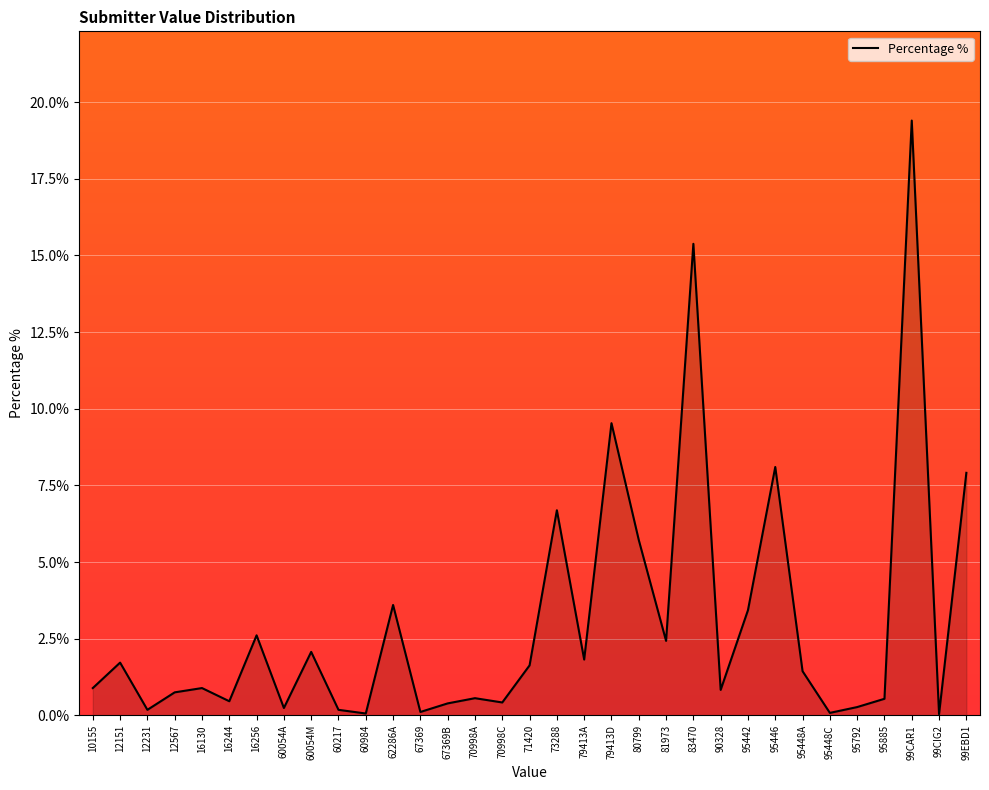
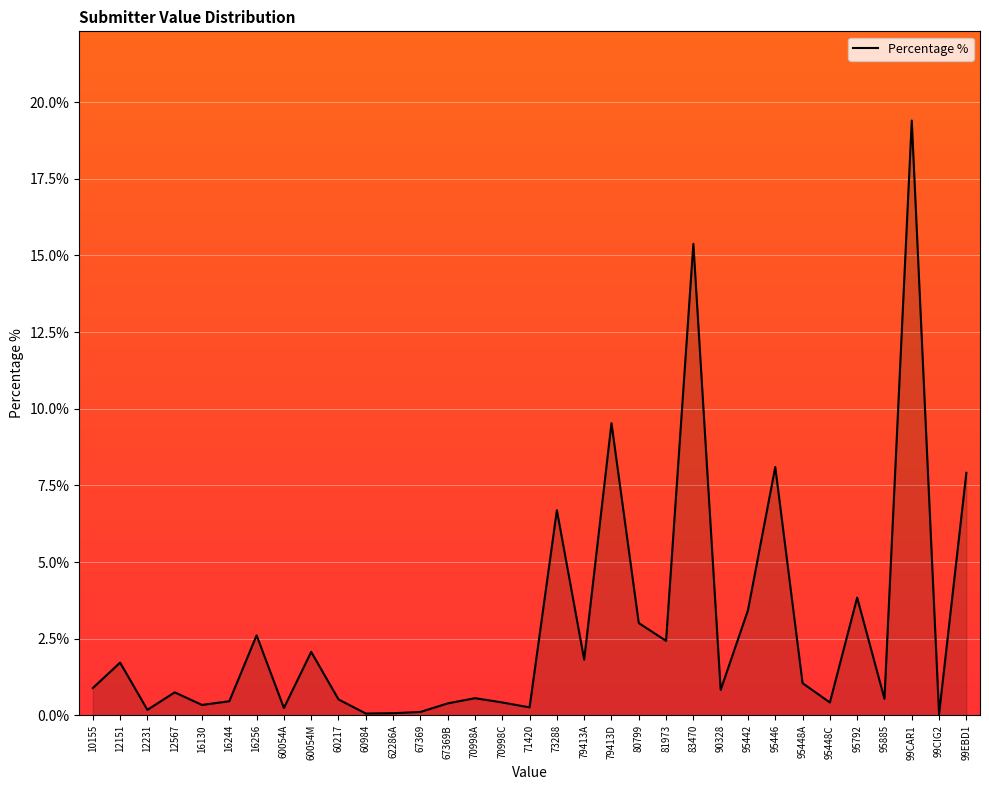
  {
    "10155": "0.9%",
    "12151": "1.7%",
    "12231": "0.2%",
    "12567": "0.8%",
-   "16130": "0.9%",
+   "16130": "0.3%",
    "16244": "0.5%",
    "16256": "2.6%",
    "60054A": "0.2%",
    "60054M": "2.1%",
-   "60217": "0.2%",
+   "60217": "0.5%",
    "60984": "0.1%",
-   "62286A": "3.6%",
+   "62286A": "0.1%",
    "67369": "0.1%",
    "67369B": "0.4%",
    "70998A": "0.6%",
    "70998C": "0.4%",
-   "71420": "1.6%",
+   "71420": "0.3%",
    "73288": "6.7%",
    "79413A": "1.8%",
    "79413D": "9.5%",
-   "80799": "5.7%",
+   "80799": "3.0%",
    "81973": "2.4%",
    "83470": "15.4%",
    "90328": "0.8%",
    "95442": "3.4%",
    "95446": "8.1%",
-   "95448A": "1.4%",
-   "95448C": "0.1%",
-   "95792": "0.3%",
+   "95448A": "1.1%",
+   "95448C": "0.4%",
+   "95792": "3.8%",
    "95885": "0.5%",
    "99CAR1": "19.4%",
    "99CIG2": "0.0%",
    "99EBD1": "7.9%"
  }
